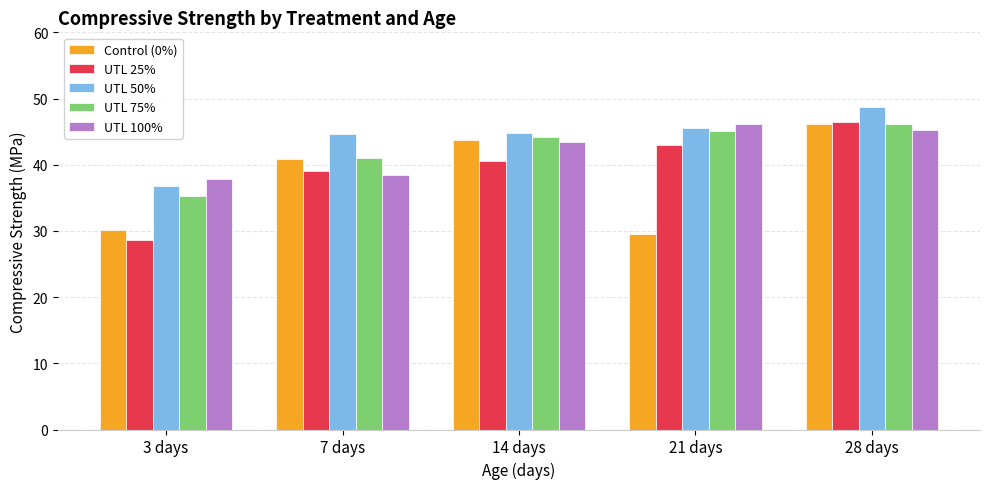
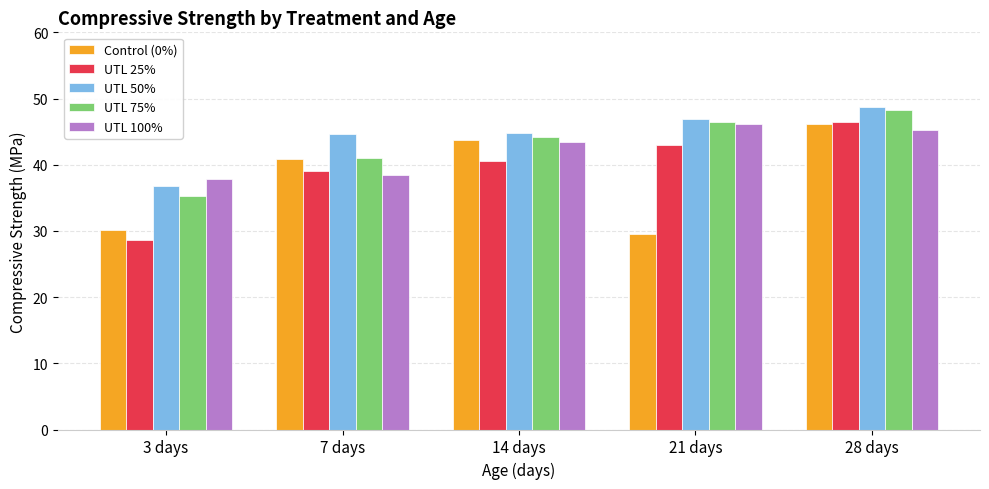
  {
    "Control (0%)": {
      "3 days": 30,
      "7 days": 41,
      "14 days": 44,
      "21 days": 30,
      "28 days": 46
    },
    "UTL 25%": {
      "3 days": 29,
      "7 days": 39,
      "14 days": 41,
      "21 days": 43,
      "28 days": 46
    },
    "UTL 50%": {
      "3 days": 37,
      "7 days": 45,
      "14 days": 45,
-     "21 days": 46,
+     "21 days": 47,
      "28 days": 49
    },
    "UTL 75%": {
      "3 days": 35,
      "7 days": 41,
      "14 days": 44,
-     "21 days": 45,
-     "28 days": 46
+     "21 days": 47,
+     "28 days": 48
    },
    "UTL 100%": {
      "3 days": 38,
      "7 days": 39,
      "14 days": 44,
      "21 days": 46,
      "28 days": 45
    }
  }
